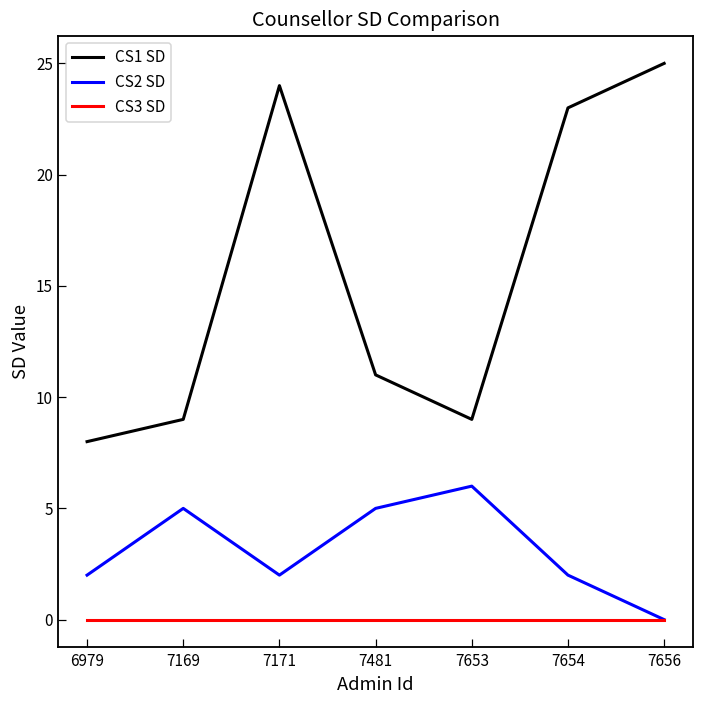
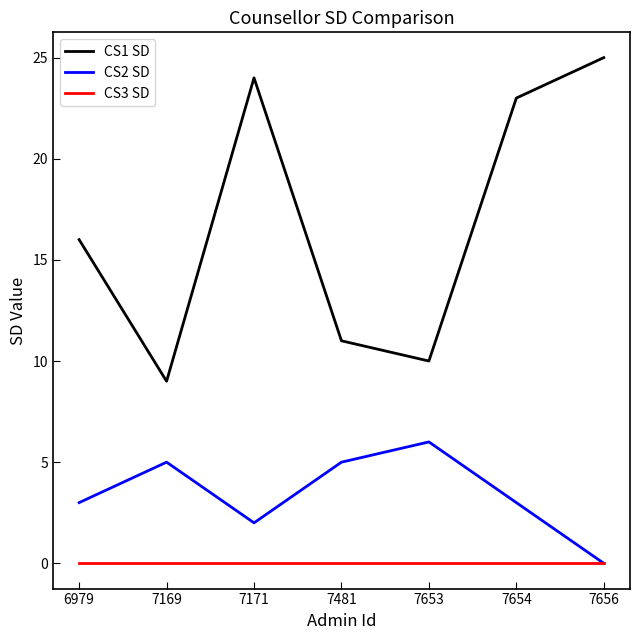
  {
    "CS1 SD": {
-     "6979": 8,
+     "6979": 16,
      "7169": 9,
      "7171": 24,
      "7481": 11,
-     "7653": 9,
+     "7653": 10,
      "7654": 23,
      "7656": 25
    },
    "CS2 SD": {
-     "6979": 2,
+     "6979": 3,
      "7169": 5,
      "7171": 2,
      "7481": 5,
      "7653": 6,
-     "7654": 2
+     "7654": 3
    },
    "CS3 SD": {
      "6979": 0,
      "7169": 0,
      "7171": 0,
      "7481": 0,
      "7653": 0,
      "7654": 0
    }
  }
